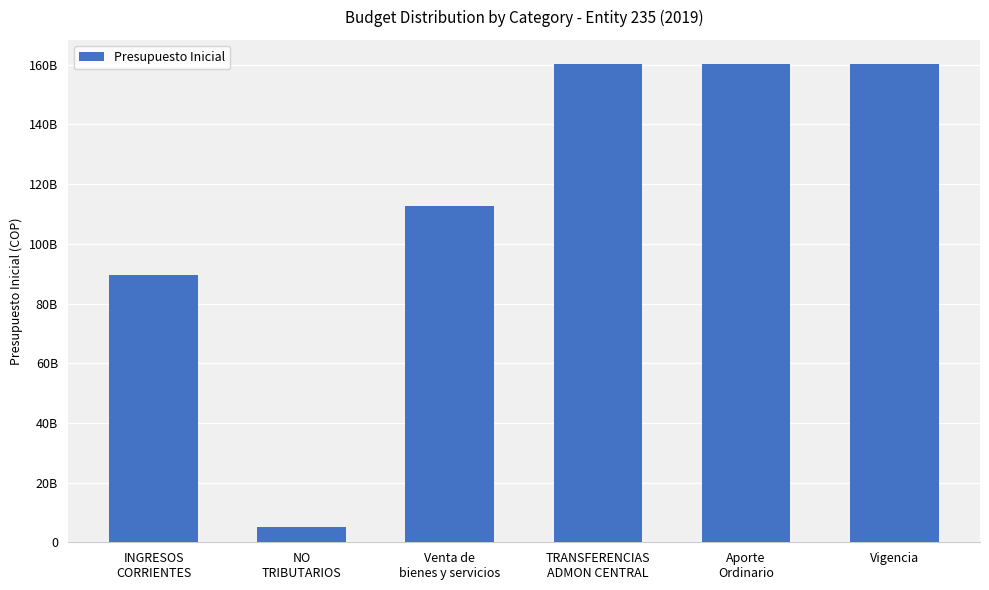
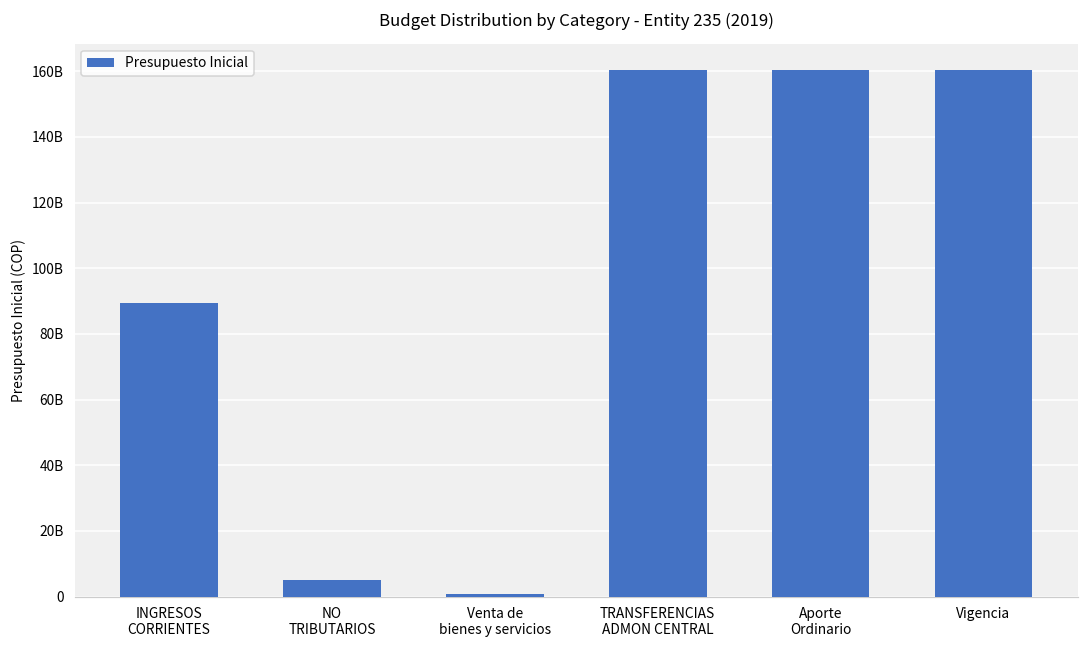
  {
    "INGRESOS CORRIENTES": 89000000000,
    "NO TRIBUTARIOS": 5000000000,
-   "Venta de bienes y servicios": 113000000000,
+   "Venta de bienes y servicios": 1000000000,
    "TRANSFERENCIAS ADMON CENTRAL": 160000000000,
    "Aporte Ordinario": 160000000000,
    "Vigencia": 160000000000
  }
